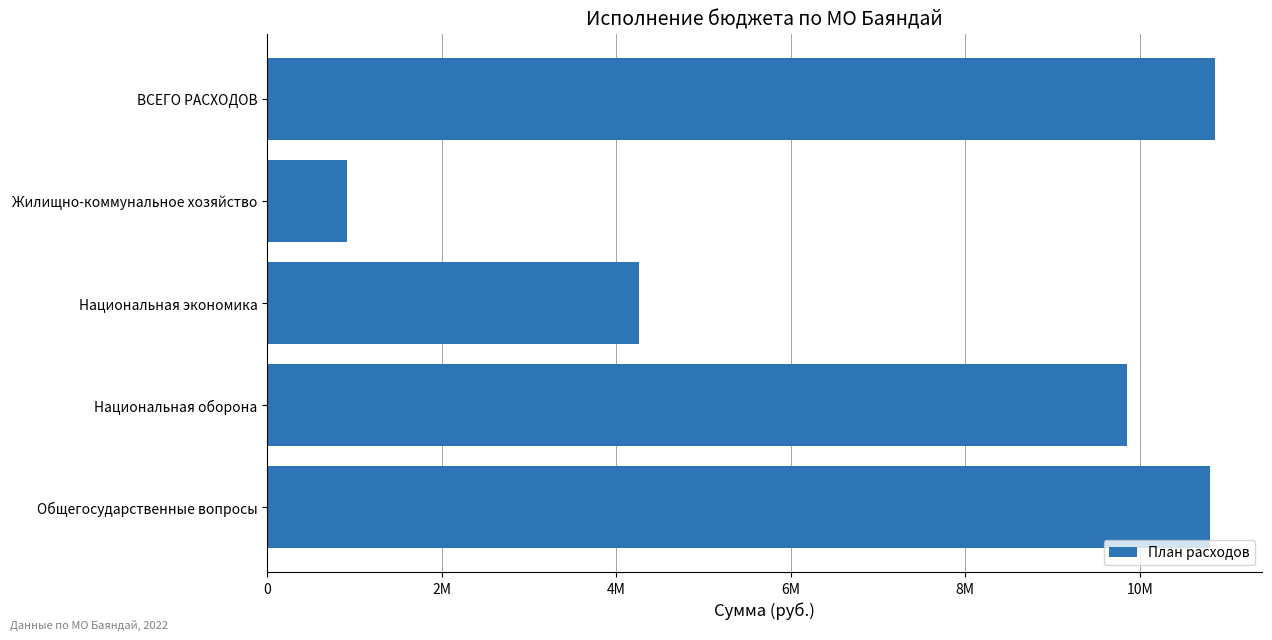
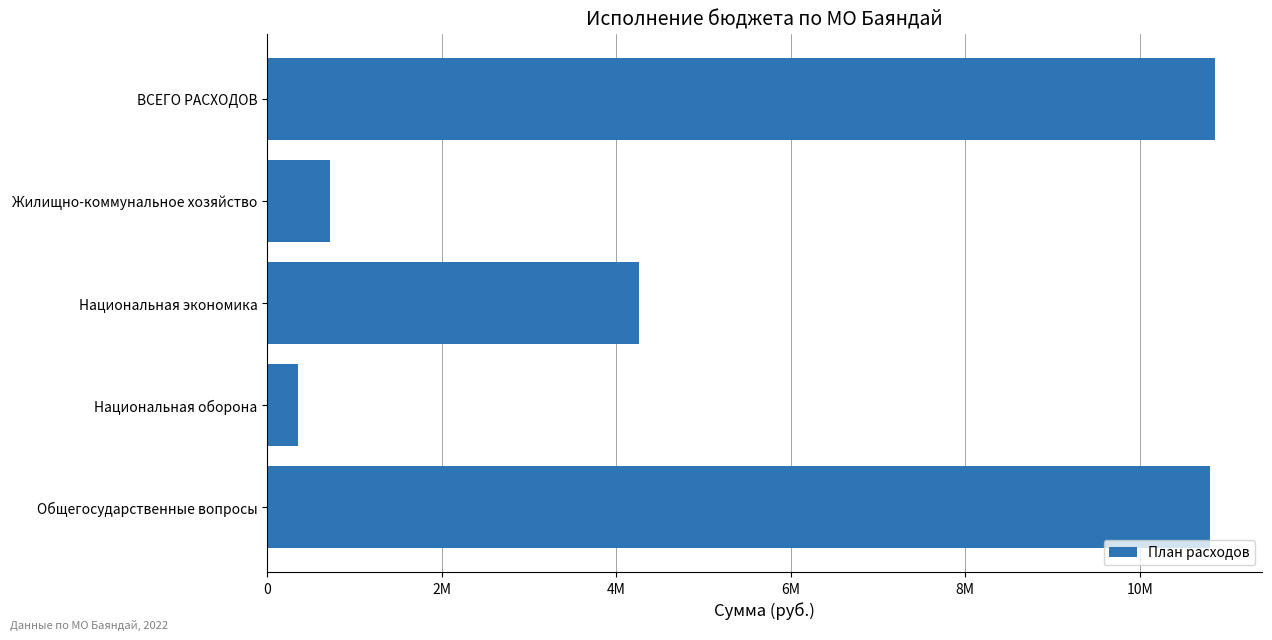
  {
    "ВСЕГО РАСХОДОВ": 10900000,
-   "Жилищно-коммунальное хозяйство": 900000,
+   "Жилищно-коммунальное хозяйство": 700000,
    "Национальная экономика": 4300000,
-   "Национальная оборона": 9900000,
+   "Национальная оборона": 400000,
    "Общегосударственные вопросы": 10800000
  }
